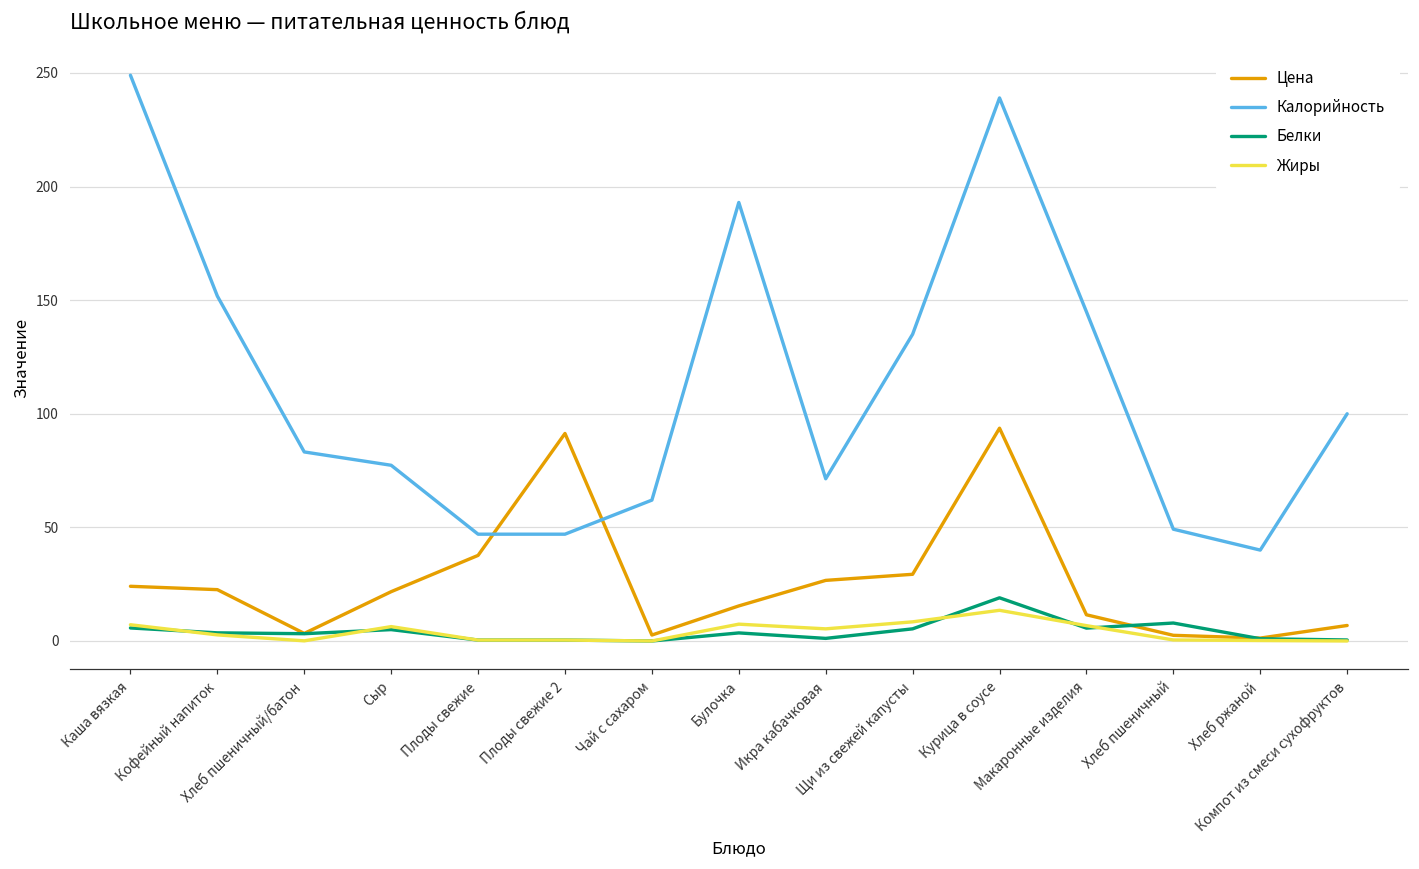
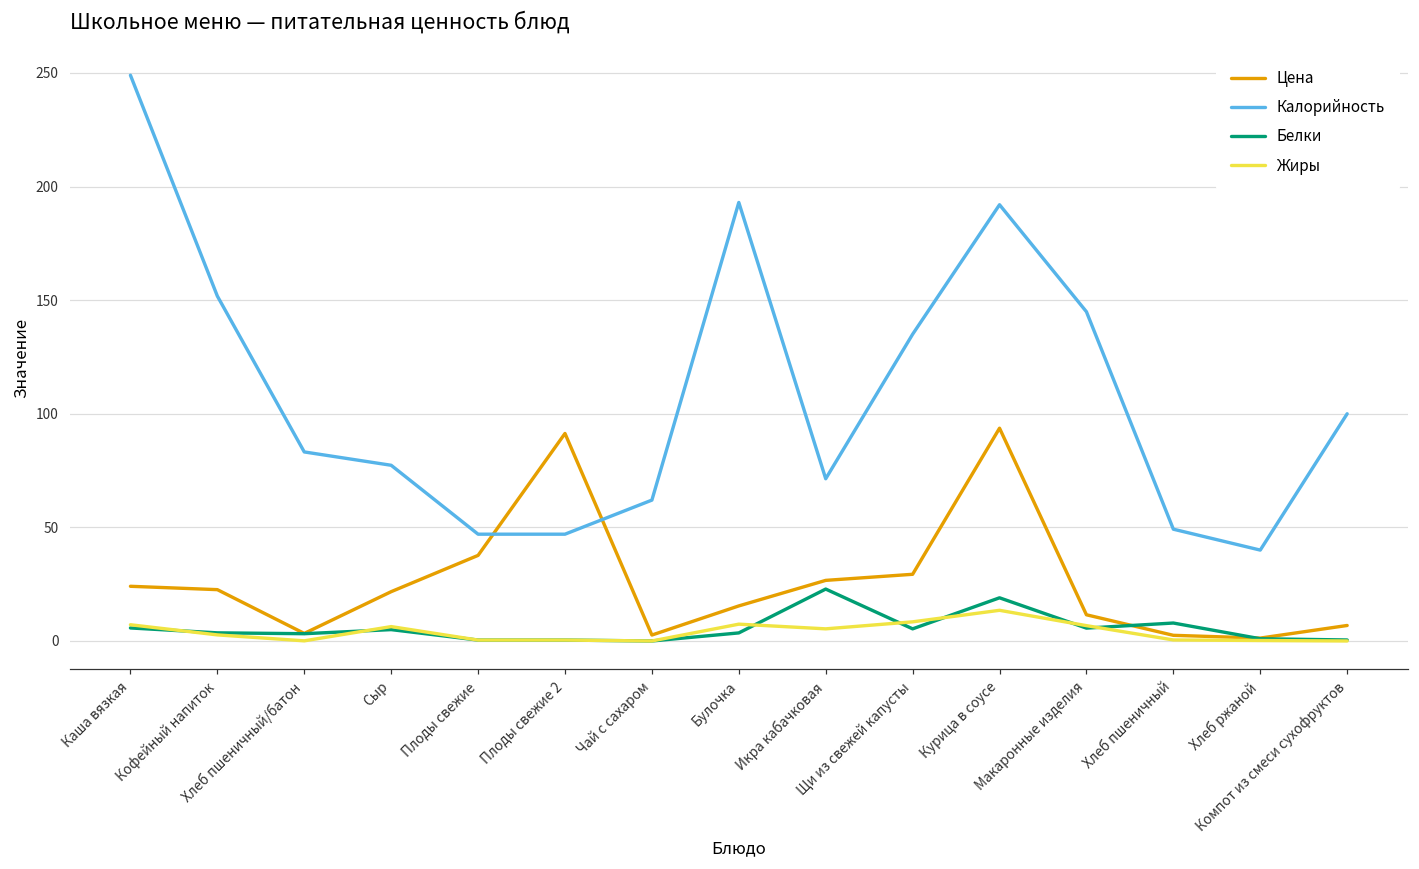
  {
    "Цена": {
      "Каша вязкая": 24,
      "Кофейный напиток": 23,
      "Сыр": 22,
      "Плоды свежие": 38,
      "Плоды свежие 2": 91,
      "Чай с сахаром": 3,
      "Булочка": 15,
      "Икра кабачковая": 27,
      "Щи из свежей капусты": 29,
      "Курица в соусе": 94,
      "Макаронные изделия": 12,
      "Хлеб пшеничный": 2,
      "Компот из смеси сухофруктов": 7
    },
    "Калорийность": {
      "Каша вязкая": 249,
      "Кофейный напиток": 152,
      "Хлеб пшеничный/батон": 83,
      "Сыр": 77,
      "Плоды свежие": 47,
      "Плоды свежие 2": 47,
      "Чай с сахаром": 62,
      "Булочка": 193,
      "Икра кабачковая": 71,
      "Щи из свежей капусты": 135,
-     "Курица в соусе": 239,
+     "Курица в соусе": 192,
      "Макаронные изделия": 145,
      "Хлеб пшеничный": 49,
      "Хлеб ржаной": 40,
      "Компот из смеси сухофруктов": 100
    },
    "Белки": {
      "Каша вязкая": 6,
      "Сыр": 5,
      "Булочка": 4,
-     "Икра кабачковая": 1,
+     "Икра кабачковая": 23,
      "Щи из свежей капусты": 5,
      "Курица в соусе": 19,
      "Хлеб пшеничный": 8
    },
    "Жиры": {
      "Каша вязкая": 7,
      "Хлеб пшеничный/батон": 0,
      "Сыр": 6,
      "Булочка": 7,
      "Икра кабачковая": 5,
      "Щи из свежей капусты": 8,
      "Курица в соусе": 14,
      "Хлеб пшеничный": 0
    }
  }
